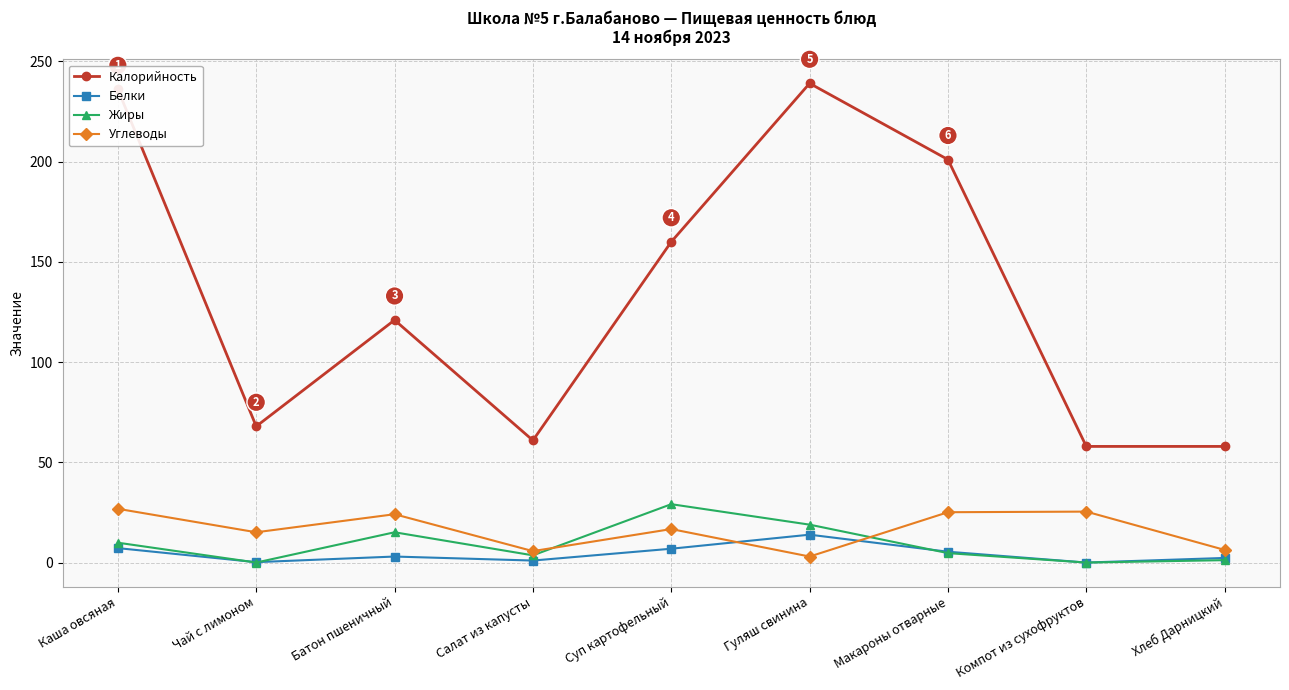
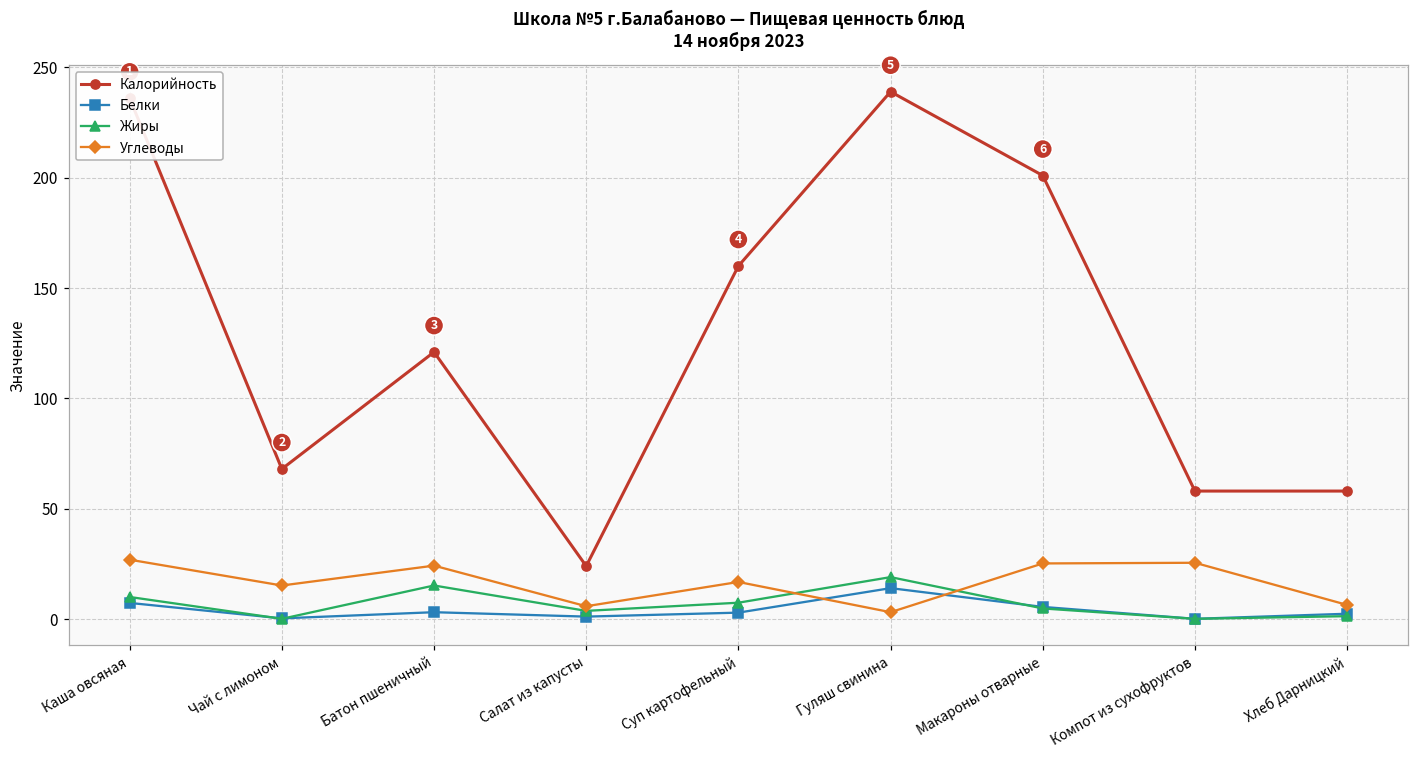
  {
    "Калорийность": {
-     "Салат из капусты": 61,
+     "Салат из капусты": 24,
      "Компот из сухофруктов": 58,
      "Хлеб Дарницкий": 58
    },
    "Белки": {
      "Каша овсяная": 7,
      "Батон пшеничный": 3,
      "Салат из капусты": 1,
-     "Суп картофельный": 7,
+     "Суп картофельный": 3,
      "Гуляш свинина": 14
    },
    "Жиры": {
      "Каша овсяная": 10,
      "Батон пшеничный": 15,
      "Салат из капусты": 4,
-     "Суп картофельный": 29,
+     "Суп картофельный": 7,
      "Гуляш свинина": 19
    },
    "Углеводы": {
      "Каша овсяная": 27,
      "Чай с лимоном": 15,
      "Батон пшеничный": 24,
      "Салат из капусты": 6,
      "Суп картофельный": 17,
      "Гуляш свинина": 3,
      "Макароны отварные": 25,
      "Компот из сухофруктов": 26,
      "Хлеб Дарницкий": 6
    }
  }
